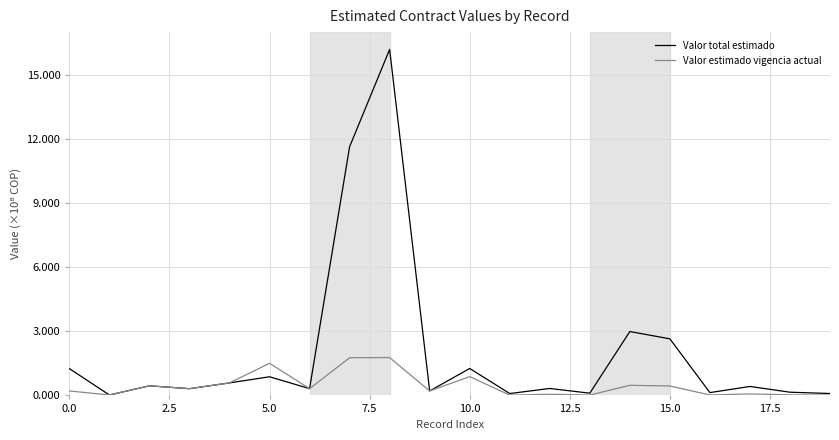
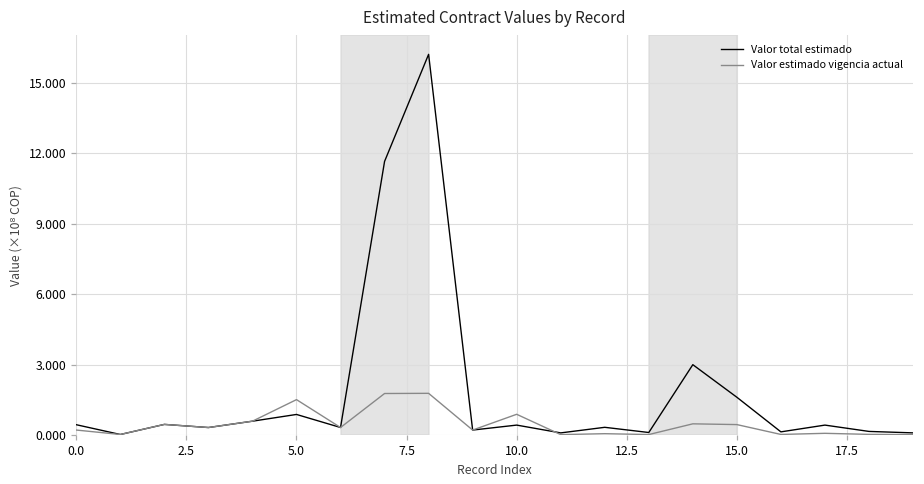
  {
    "Valor total estimado": {
-     "0.0": 1.3,
+     "0.0": 0.4,
      "5.0": 0.9,
-     "10.0": 1.3,
-     "15.0": 2.7
+     "10.0": 0.4,
+     "15.0": 1.6
    },
    "Valor estimado vigencia actual": {
      "0.0": 0.2,
      "5.0": 1.5,
      "10.0": 0.9,
      "15.0": 0.4
    }
  }
